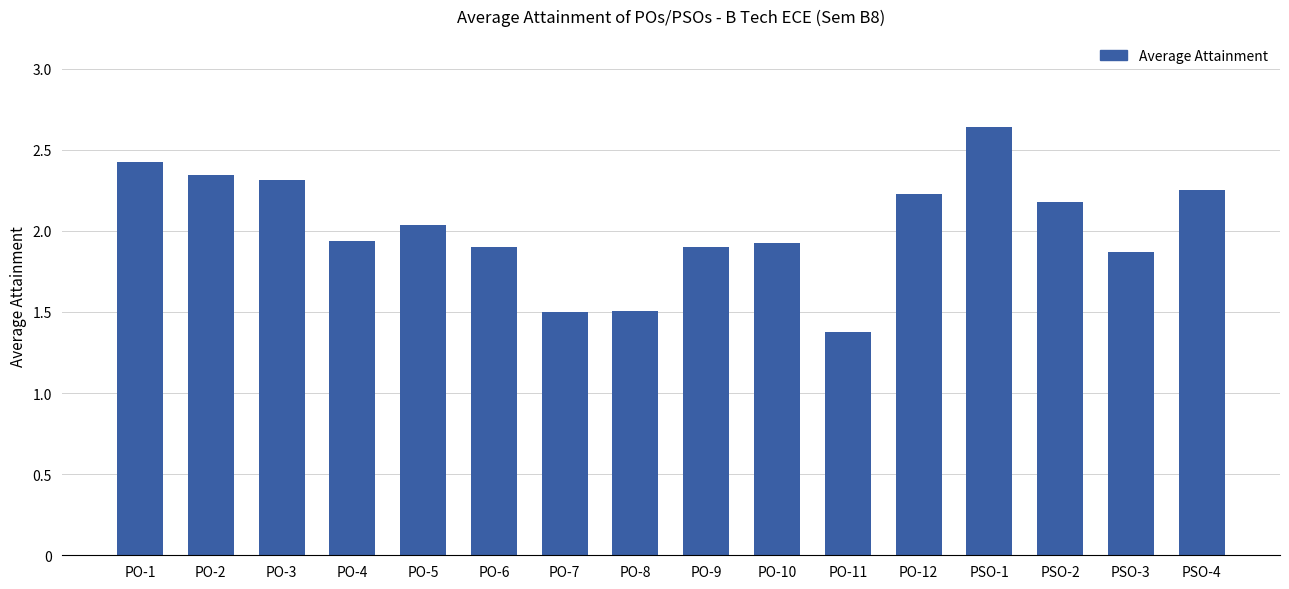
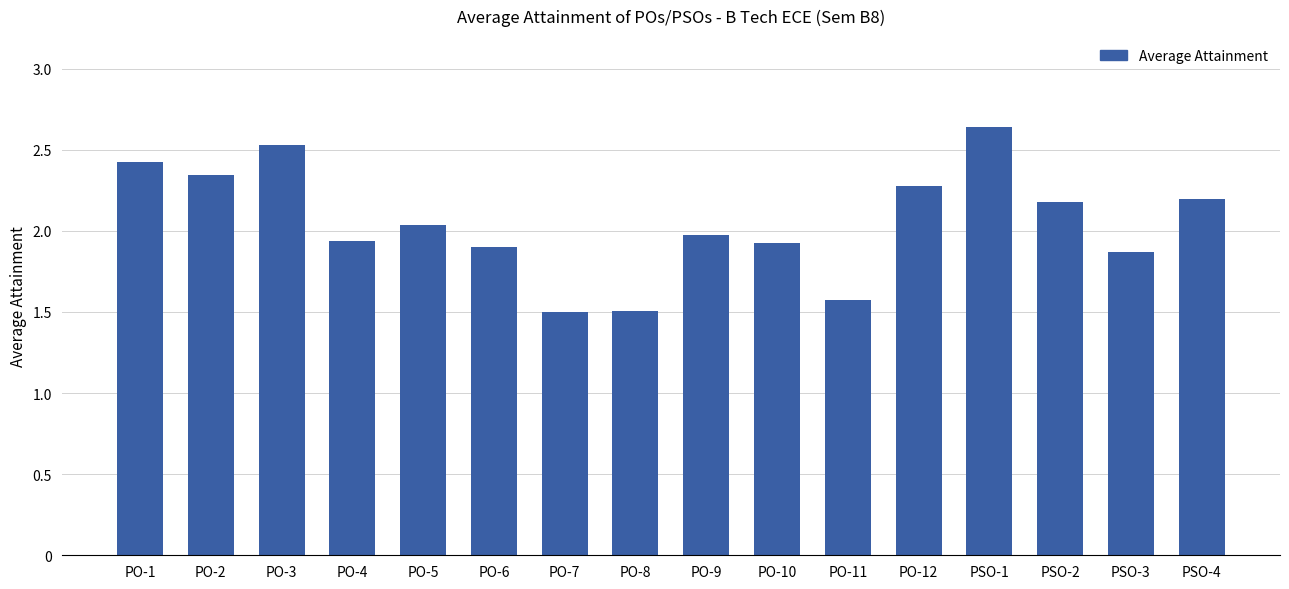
  {
    "PO-1": 2.42,
    "PO-2": 2.34,
-   "PO-3": 2.31,
+   "PO-3": 2.53,
    "PO-4": 1.94,
    "PO-5": 2.04,
    "PO-6": 1.90,
    "PO-7": 1.50,
    "PO-8": 1.51,
-   "PO-9": 1.90,
+   "PO-9": 1.98,
    "PO-10": 1.93,
-   "PO-11": 1.38,
-   "PO-12": 2.23,
+   "PO-11": 1.57,
+   "PO-12": 2.28,
    "PSO-1": 2.64,
    "PSO-2": 2.18,
    "PSO-3": 1.87,
-   "PSO-4": 2.25
+   "PSO-4": 2.19
  }
